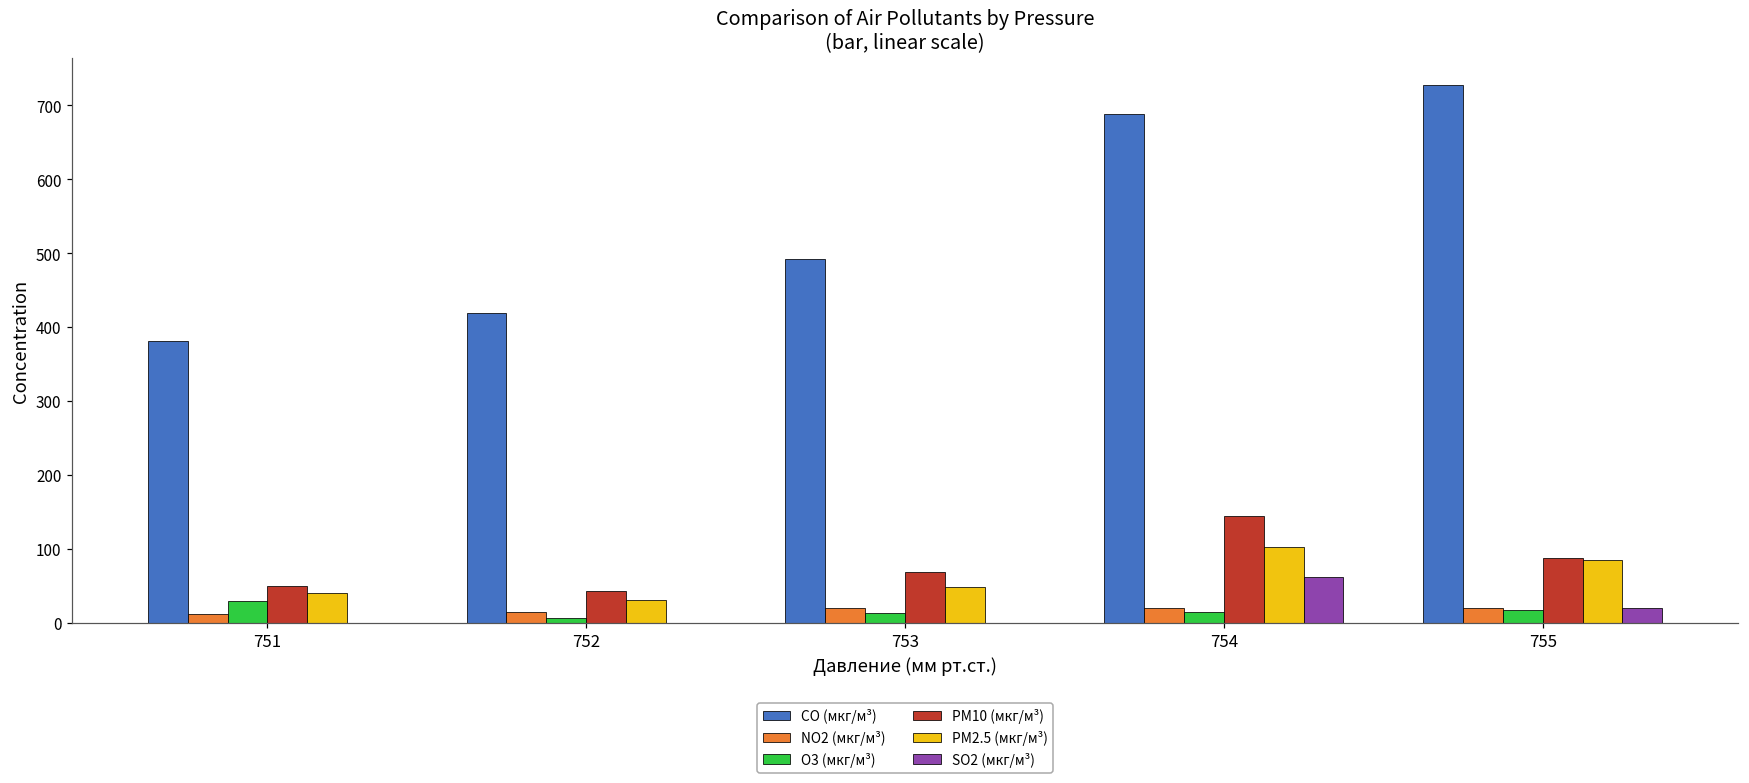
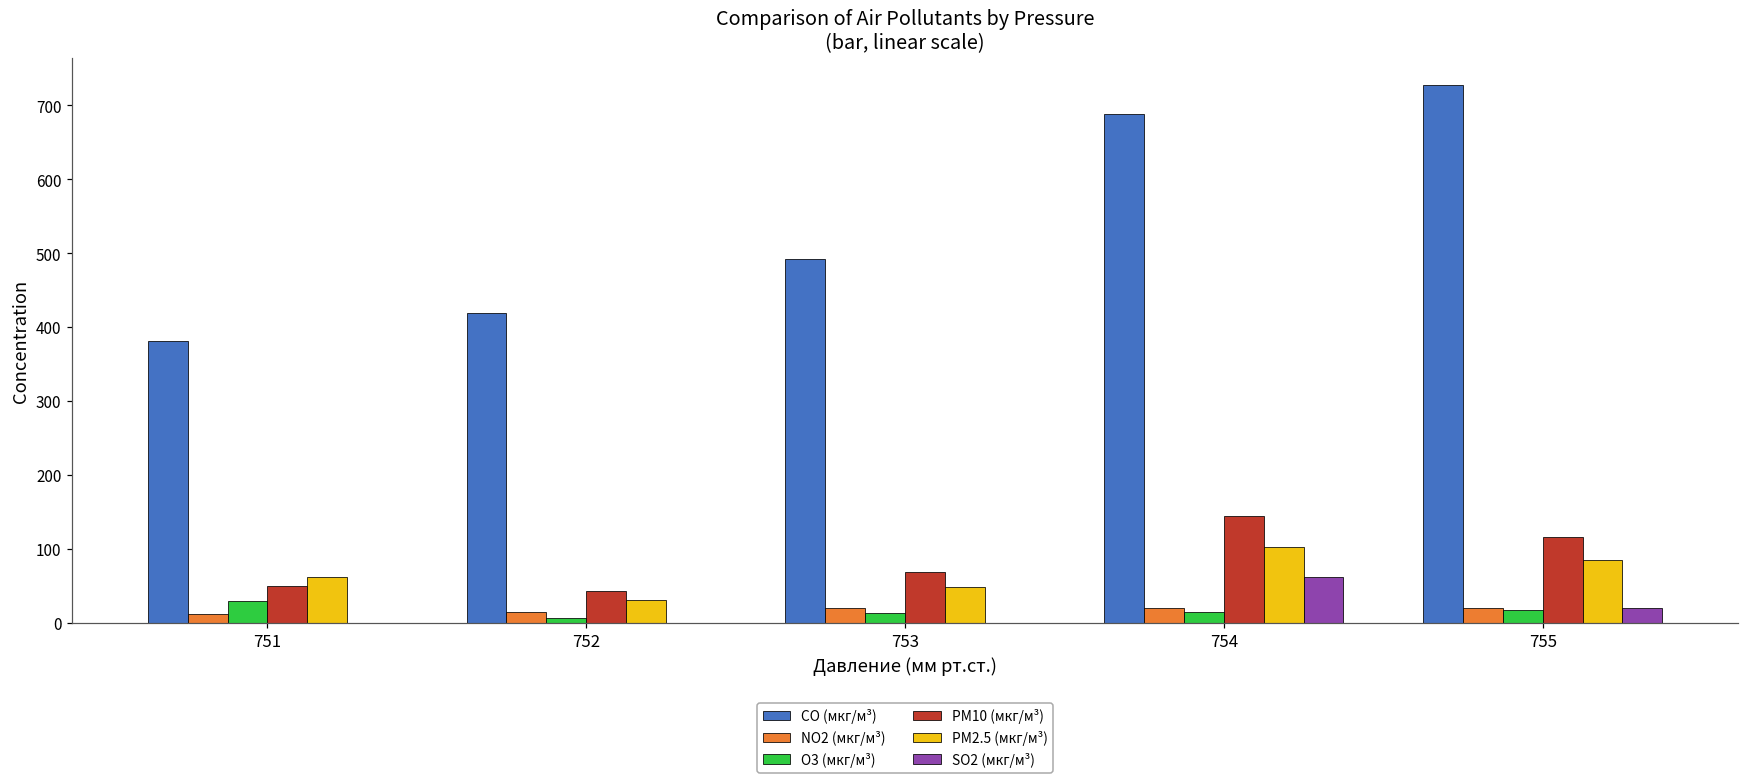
  {
    "CO (мкг/м³)": {
      "751": 380,
      "752": 420,
      "753": 490,
      "754": 690,
      "755": 730
    },
    "NO2 (мкг/м³)": {
      "751": 10,
      "752": 10,
      "753": 20,
      "754": 20,
      "755": 20
    },
    "O3 (мкг/м³)": {
      "751": 30,
      "752": 10,
      "753": 10,
      "754": 10,
      "755": 20
    },
    "PM10 (мкг/м³)": {
      "751": 50,
      "752": 40,
      "753": 70,
      "754": 140,
-     "755": 90
+     "755": 120
    },
    "PM2.5 (мкг/м³)": {
-     "751": 40,
+     "751": 60,
      "752": 30,
      "753": 50,
      "754": 100,
      "755": 80
    },
    "SO2 (мкг/м³)": {
      "751": 0,
      "752": 0,
      "753": 0,
      "754": 60,
      "755": 20
    }
  }
